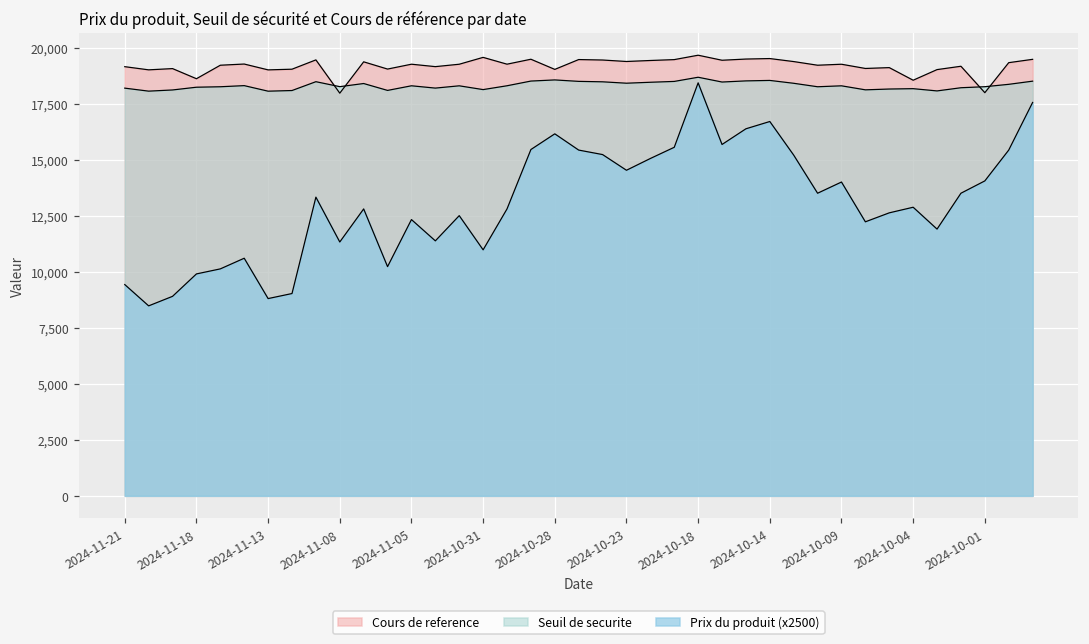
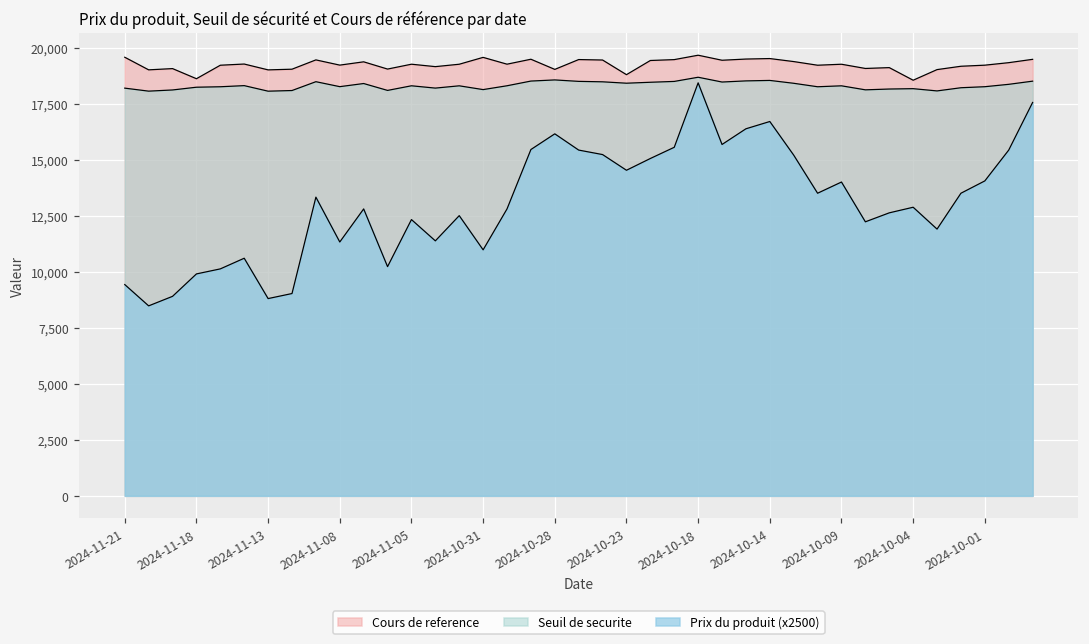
  {
    "Cours de reference": {
-     "2024-11-21": "19,100",
+     "2024-11-21": "19,600",
      "2024-11-18": "18,600",
      "2024-11-13": "19,000",
-     "2024-11-08": "18,000",
+     "2024-11-08": "19,200",
      "2024-11-05": "19,300",
      "2024-10-31": "19,600",
      "2024-10-28": "19,000",
-     "2024-10-23": "19,400",
+     "2024-10-23": "18,800",
      "2024-10-18": "19,700",
      "2024-10-14": "19,500",
      "2024-10-09": "19,300",
      "2024-10-04": "18,500",
-     "2024-10-01": "18,000"
+     "2024-10-01": "19,200"
    }
  }
